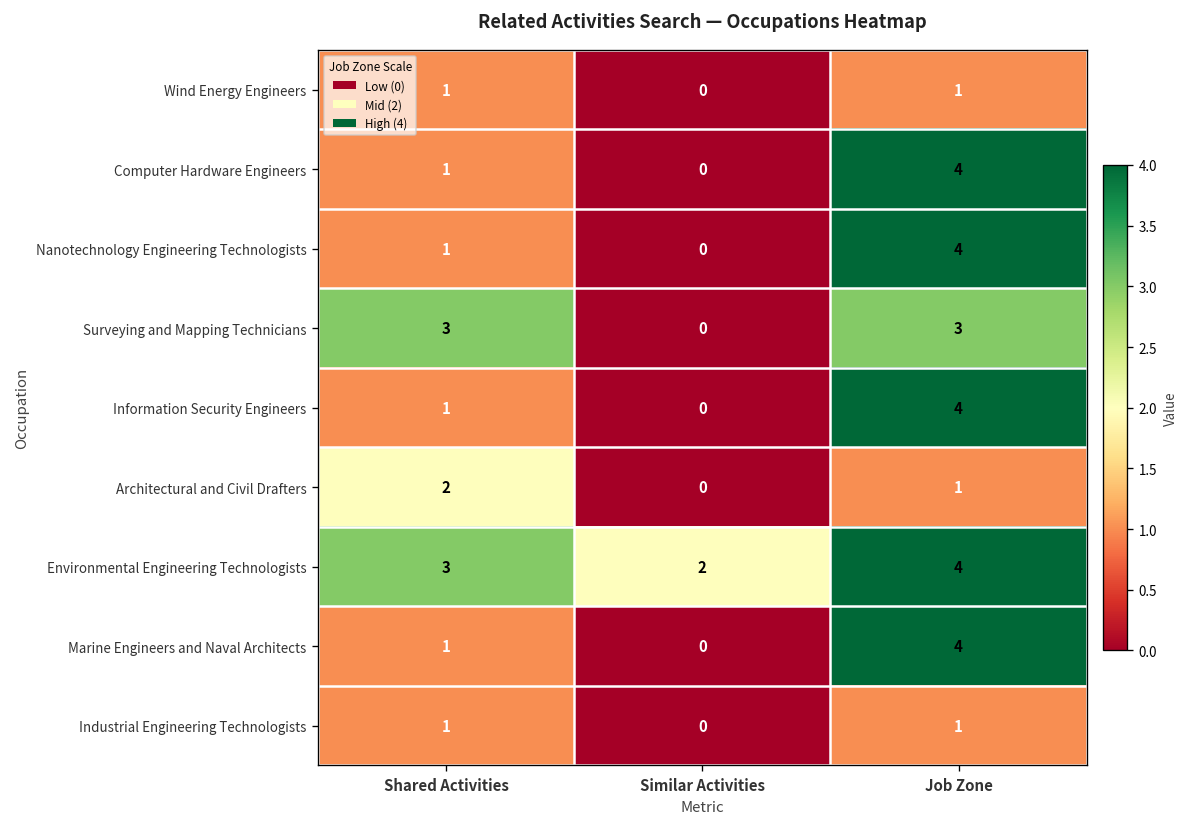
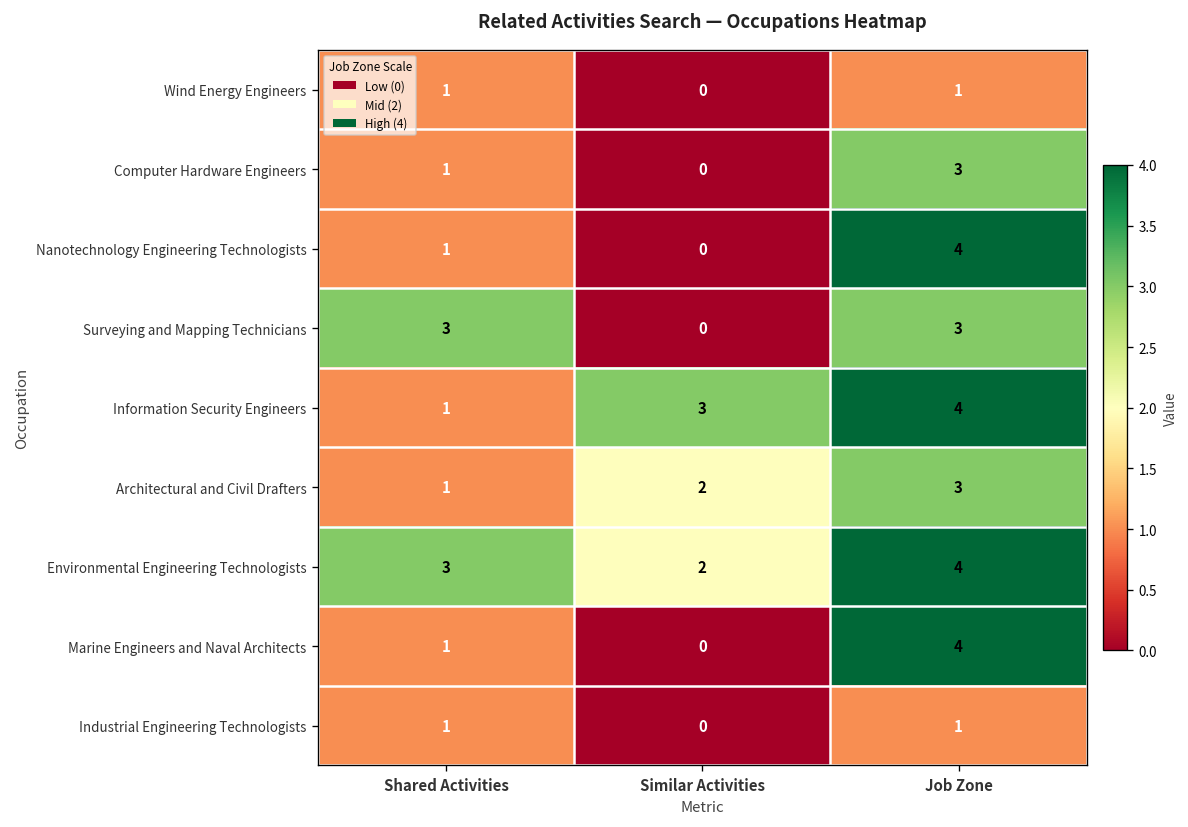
  {
    "Wind Energy Engineers": {
      "Shared Activities": 1,
      "Similar Activities": 0,
      "Job Zone": 1
    },
    "Computer Hardware Engineers": {
      "Shared Activities": 1,
      "Similar Activities": 0,
-     "Job Zone": 4
+     "Job Zone": 3
    },
    "Nanotechnology Engineering Technologists": {
      "Shared Activities": 1,
      "Similar Activities": 0,
      "Job Zone": 4
    },
    "Surveying and Mapping Technicians": {
      "Shared Activities": 3,
      "Similar Activities": 0,
      "Job Zone": 3
    },
    "Information Security Engineers": {
      "Shared Activities": 1,
-     "Similar Activities": 0,
+     "Similar Activities": 3,
      "Job Zone": 4
    },
    "Architectural and Civil Drafters": {
-     "Shared Activities": 2,
-     "Similar Activities": 0,
-     "Job Zone": 1
+     "Shared Activities": 1,
+     "Similar Activities": 2,
+     "Job Zone": 3
    },
    "Environmental Engineering Technologists": {
      "Shared Activities": 3,
      "Similar Activities": 2,
      "Job Zone": 4
    },
    "Marine Engineers and Naval Architects": {
      "Shared Activities": 1,
      "Similar Activities": 0,
      "Job Zone": 4
    },
    "Industrial Engineering Technologists": {
      "Shared Activities": 1,
      "Similar Activities": 0,
      "Job Zone": 1
    }
  }
